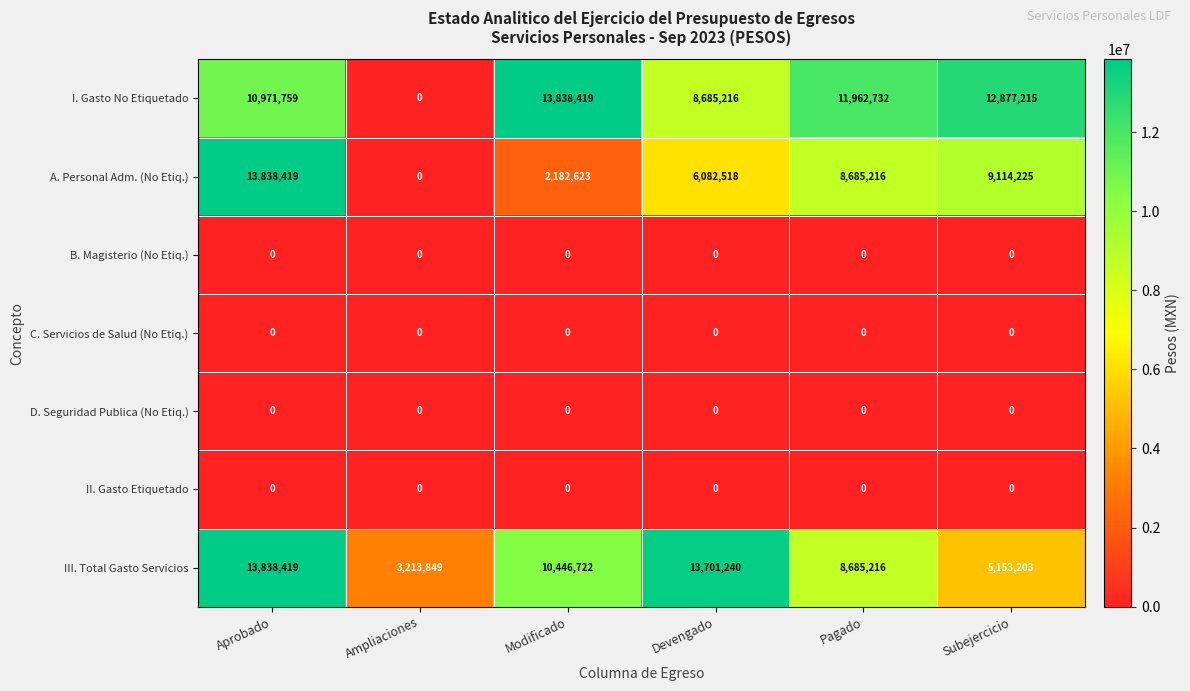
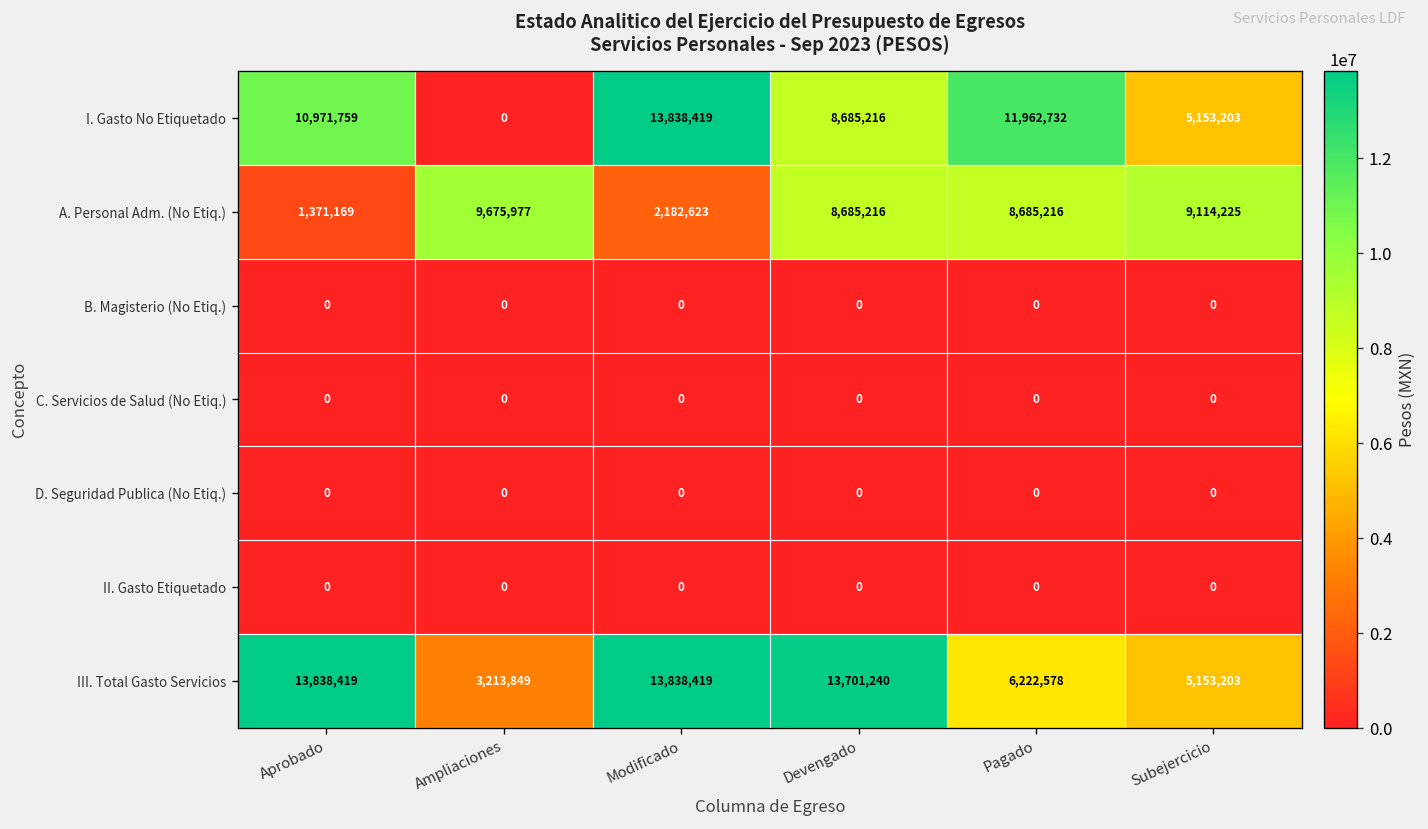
  {
    "I. Gasto No Etiquetado": {
      "Aprobado": "10,971,759",
      "Ampliaciones": "0",
      "Modificado": "13,838,419",
      "Devengado": "8,685,216",
      "Pagado": "11,962,732",
-     "Subejercicio": "12,877,215"
+     "Subejercicio": "5,153,203"
    },
    "A. Personal Adm. (No Etiq.)": {
-     "Aprobado": "13,838,419",
-     "Ampliaciones": "0",
+     "Aprobado": "1,371,169",
+     "Ampliaciones": "9,675,977",
      "Modificado": "2,182,623",
-     "Devengado": "6,082,518",
+     "Devengado": "8,685,216",
      "Pagado": "8,685,216",
      "Subejercicio": "9,114,225"
    },
    "B. Magisterio (No Etiq.)": {
      "Aprobado": "0",
      "Ampliaciones": "0",
      "Modificado": "0",
      "Devengado": "0",
      "Pagado": "0",
      "Subejercicio": "0"
    },
    "C. Servicios de Salud (No Etiq.)": {
      "Aprobado": "0",
      "Ampliaciones": "0",
      "Modificado": "0",
      "Devengado": "0",
      "Pagado": "0",
      "Subejercicio": "0"
    },
    "D. Seguridad Publica (No Etiq.)": {
      "Aprobado": "0",
      "Ampliaciones": "0",
      "Modificado": "0",
      "Devengado": "0",
      "Pagado": "0",
      "Subejercicio": "0"
    },
    "II. Gasto Etiquetado": {
      "Aprobado": "0",
      "Ampliaciones": "0",
      "Modificado": "0",
      "Devengado": "0",
      "Pagado": "0",
      "Subejercicio": "0"
    },
    "III. Total Gasto Servicios": {
      "Aprobado": "13,838,419",
      "Ampliaciones": "3,213,849",
-     "Modificado": "10,446,722",
+     "Modificado": "13,838,419",
      "Devengado": "13,701,240",
-     "Pagado": "8,685,216",
+     "Pagado": "6,222,578",
      "Subejercicio": "5,153,203"
    }
  }
